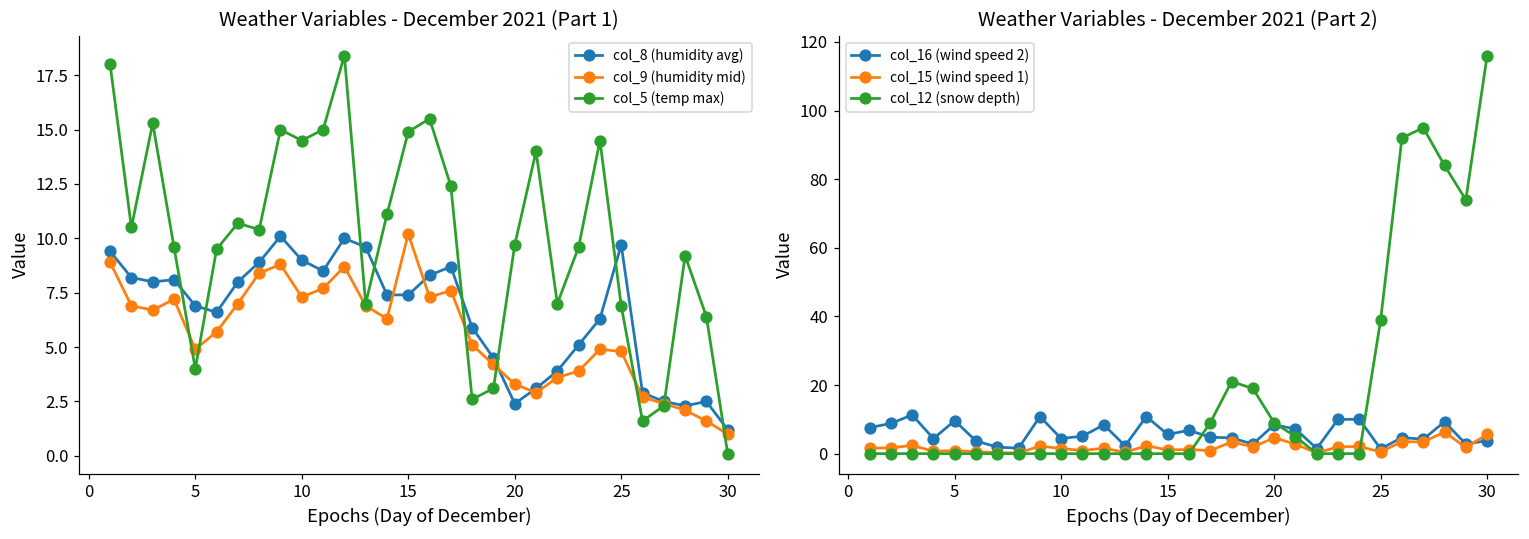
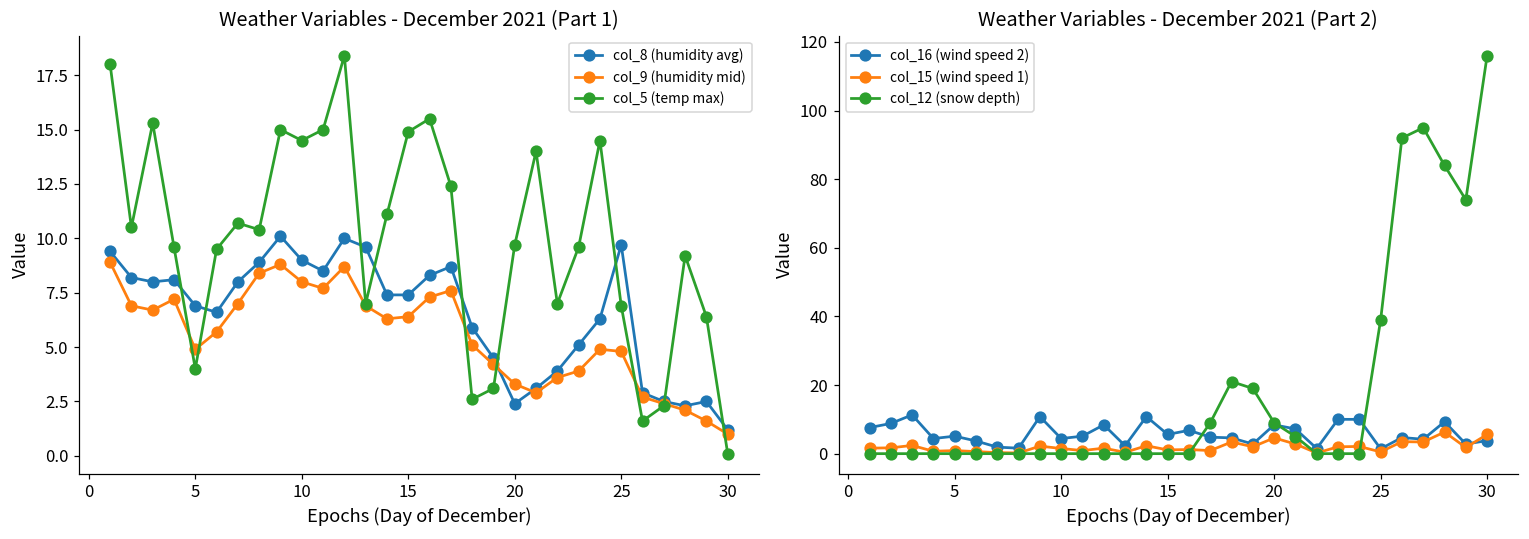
  {
    "Weather Variables - December 2021 (Part 1)": {
      "col_8 (humidity avg)": {
        "5": 6.9,
        "10": 9.0,
        "15": 7.4,
        "20": 2.4,
        "25": 9.7,
        "30": 1.2
      },
      "col_9 (humidity mid)": {
        "5": 4.9,
-       "10": 7.3,
-       "15": 10.2,
+       "10": 8.0,
+       "15": 6.4,
        "20": 3.3,
        "25": 4.8,
        "30": 1.0
      },
      "col_5 (temp max)": {
        "5": 4.0,
        "10": 14.5,
        "15": 14.9,
        "20": 9.7,
        "25": 6.9,
        "30": 0.1
      }
    },
    "Weather Variables - December 2021 (Part 2)": {
      "col_16 (wind speed 2)": {
-       "5": 10,
+       "5": 5,
        "10": 4,
        "15": 6,
        "25": 1,
        "30": 4
      },
      "col_15 (wind speed 1)": {
        "5": 1,
        "10": 2,
        "15": 1,
        "20": 5,
        "25": 1,
        "30": 6
      },
      "col_12 (snow depth)": {
        "5": 0,
        "10": 0,
        "15": 0,
        "25": 39,
        "30": 116
      }
    }
  }
